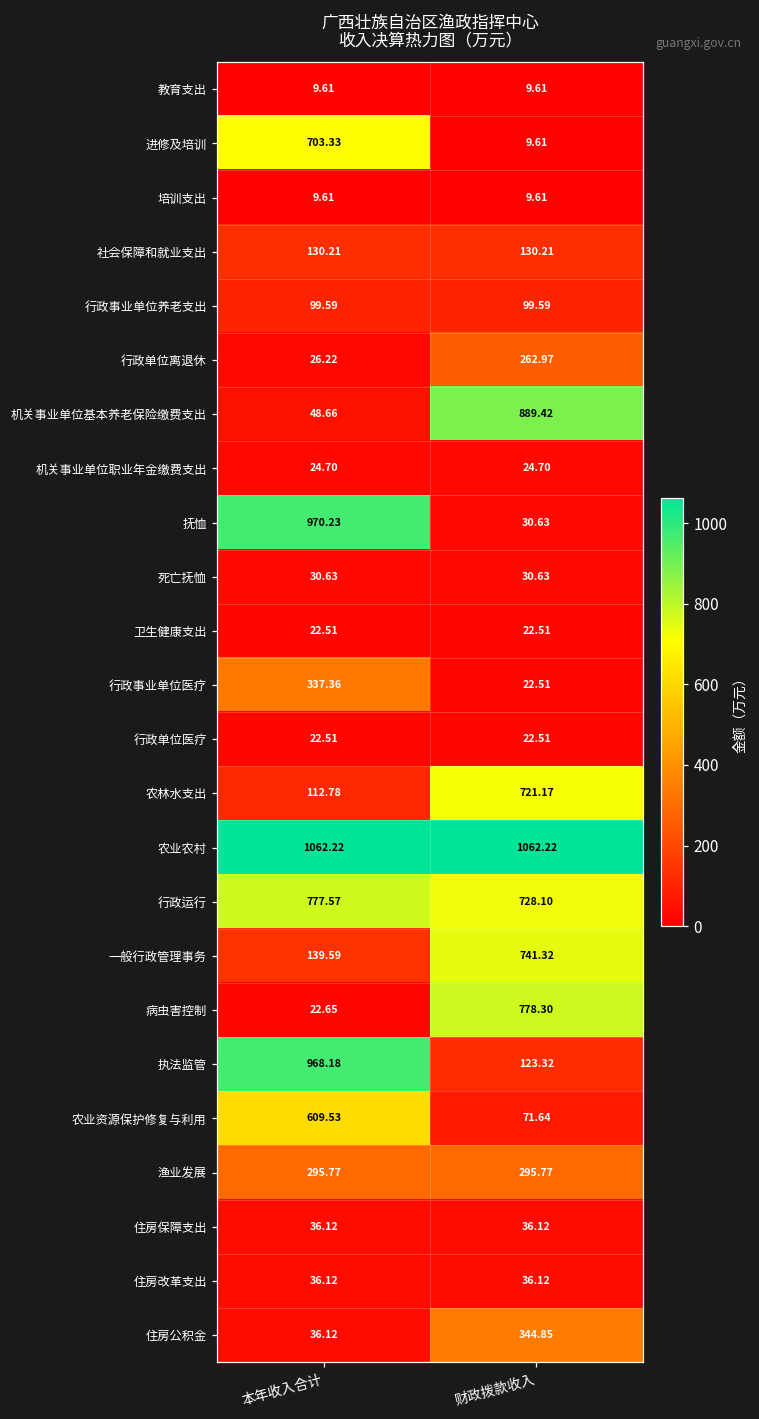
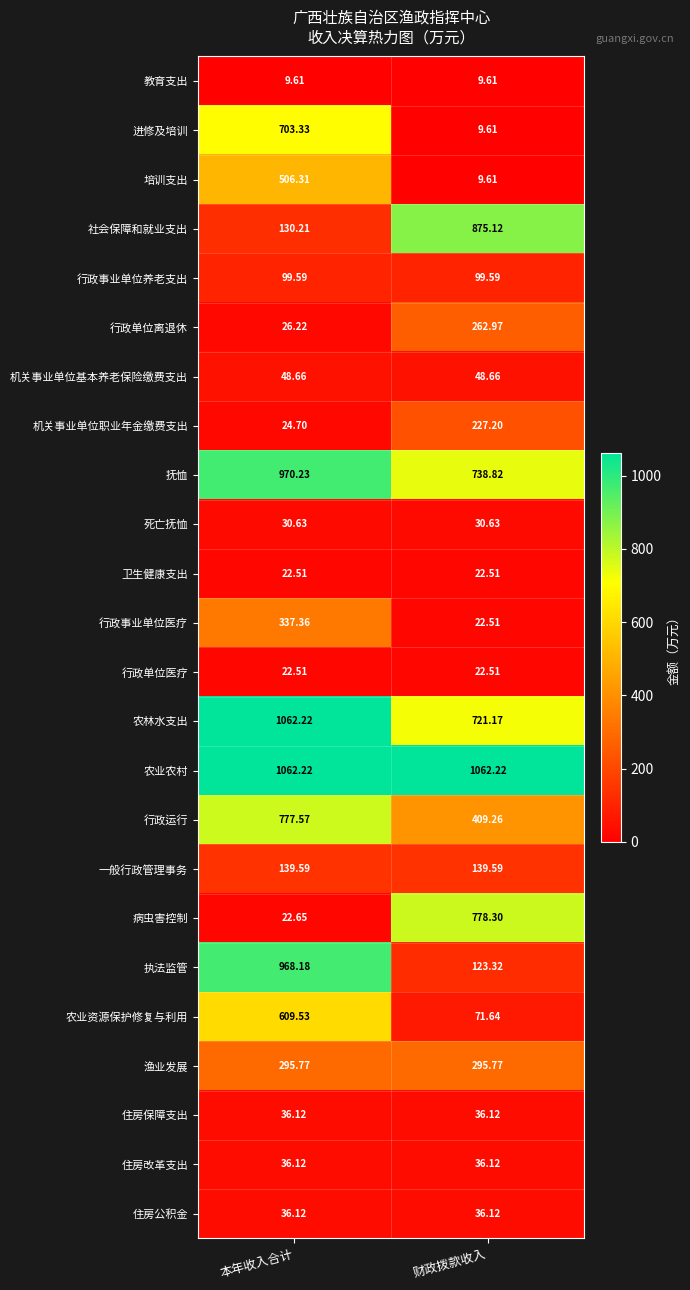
  {
    "教育支出": {
      "本年收入合计": 9.61,
      "财政拨款收入": 9.61
    },
    "进修及培训": {
      "本年收入合计": 703.33,
      "财政拨款收入": 9.61
    },
    "培训支出": {
-     "本年收入合计": 9.61,
+     "本年收入合计": 506.31,
      "财政拨款收入": 9.61
    },
    "社会保障和就业支出": {
      "本年收入合计": 130.21,
-     "财政拨款收入": 130.21
+     "财政拨款收入": 875.12
    },
    "行政事业单位养老支出": {
      "本年收入合计": 99.59,
      "财政拨款收入": 99.59
    },
    "行政单位离退休": {
      "本年收入合计": 26.22,
      "财政拨款收入": 262.97
    },
    "机关事业单位基本养老保险缴费支出": {
      "本年收入合计": 48.66,
-     "财政拨款收入": 889.42
+     "财政拨款收入": 48.66
    },
    "机关事业单位职业年金缴费支出": {
      "本年收入合计": 24.70,
-     "财政拨款收入": 24.70
+     "财政拨款收入": 227.20
    },
    "抚恤": {
      "本年收入合计": 970.23,
-     "财政拨款收入": 30.63
+     "财政拨款收入": 738.82
    },
    "死亡抚恤": {
      "本年收入合计": 30.63,
      "财政拨款收入": 30.63
    },
    "卫生健康支出": {
      "本年收入合计": 22.51,
      "财政拨款收入": 22.51
    },
    "行政事业单位医疗": {
      "本年收入合计": 337.36,
      "财政拨款收入": 22.51
    },
    "行政单位医疗": {
      "本年收入合计": 22.51,
      "财政拨款收入": 22.51
    },
    "农林水支出": {
-     "本年收入合计": 112.78,
+     "本年收入合计": 1062.22,
      "财政拨款收入": 721.17
    },
    "农业农村": {
      "本年收入合计": 1062.22,
      "财政拨款收入": 1062.22
    },
    "行政运行": {
      "本年收入合计": 777.57,
-     "财政拨款收入": 728.10
+     "财政拨款收入": 409.26
    },
    "一般行政管理事务": {
      "本年收入合计": 139.59,
-     "财政拨款收入": 741.32
+     "财政拨款收入": 139.59
    },
    "病虫害控制": {
      "本年收入合计": 22.65,
      "财政拨款收入": 778.30
    },
    "执法监管": {
      "本年收入合计": 968.18,
      "财政拨款收入": 123.32
    },
    "农业资源保护修复与利用": {
      "本年收入合计": 609.53,
      "财政拨款收入": 71.64
    },
    "渔业发展": {
      "本年收入合计": 295.77,
      "财政拨款收入": 295.77
    },
    "住房保障支出": {
      "本年收入合计": 36.12,
      "财政拨款收入": 36.12
    },
    "住房改革支出": {
      "本年收入合计": 36.12,
      "财政拨款收入": 36.12
    },
    "住房公积金": {
      "本年收入合计": 36.12,
-     "财政拨款收入": 344.85
+     "财政拨款收入": 36.12
    }
  }
